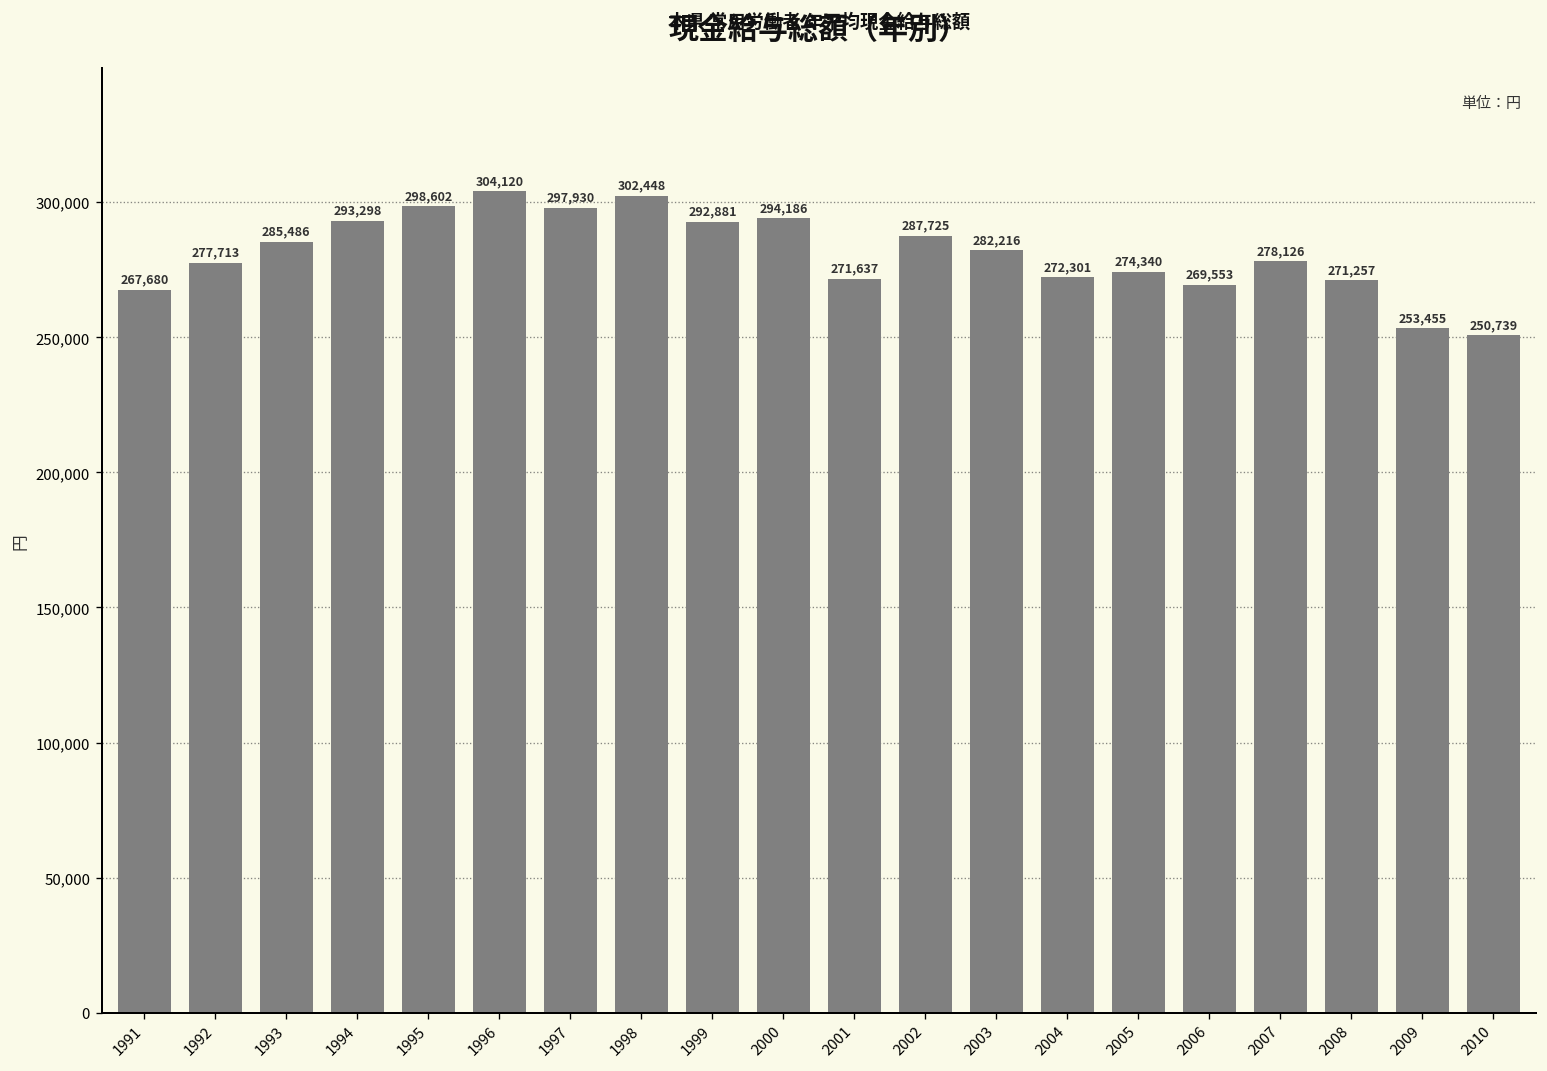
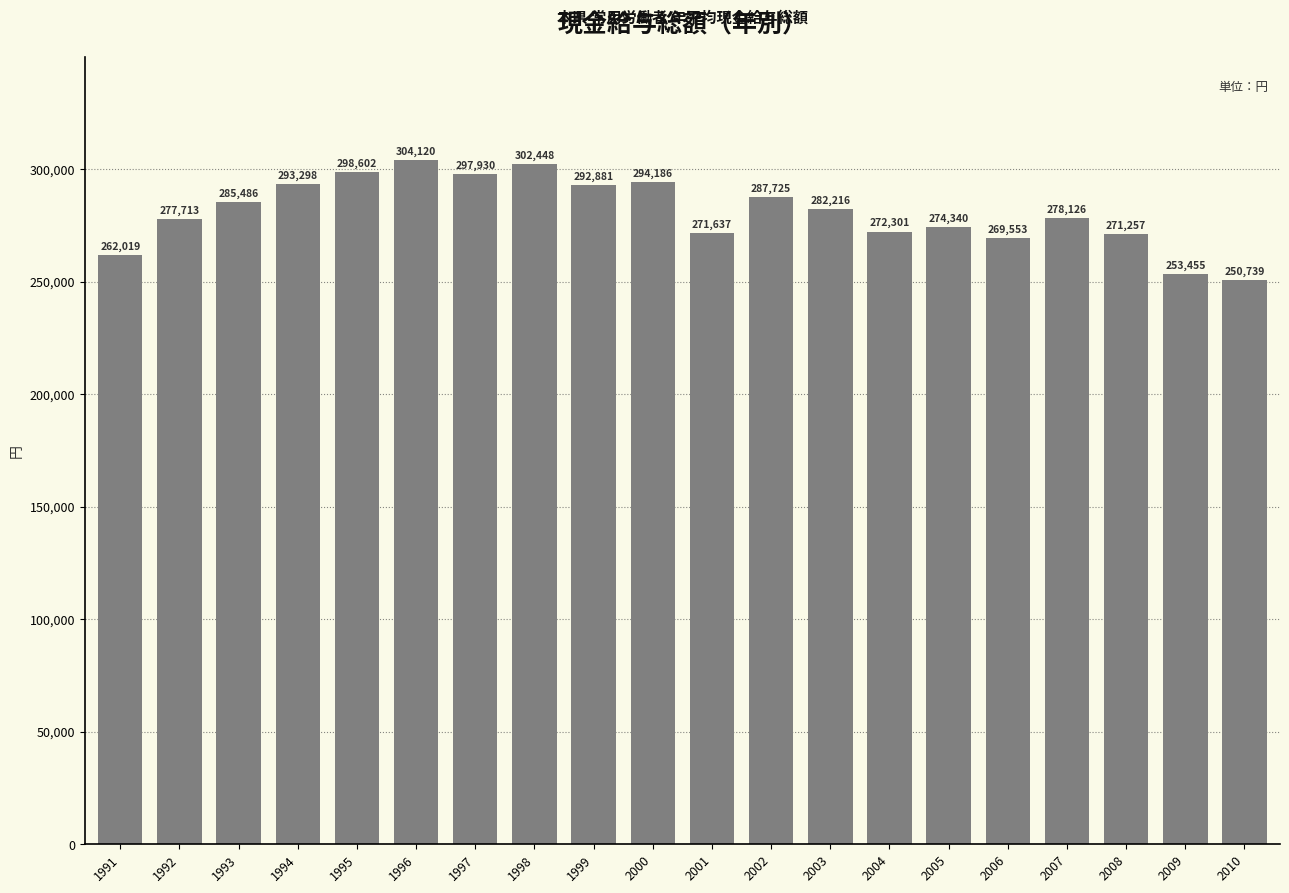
  {
-   "1991": "267,680",
+   "1991": "262,019",
    "1992": "277,713",
    "1993": "285,486",
    "1994": "293,298",
    "1995": "298,602",
    "1996": "304,120",
    "1997": "297,930",
    "1998": "302,448",
    "1999": "292,881",
    "2000": "294,186",
    "2001": "271,637",
    "2002": "287,725",
    "2003": "282,216",
    "2004": "272,301",
    "2005": "274,340",
    "2006": "269,553",
    "2007": "278,126",
    "2008": "271,257",
    "2009": "253,455",
    "2010": "250,739"
  }
